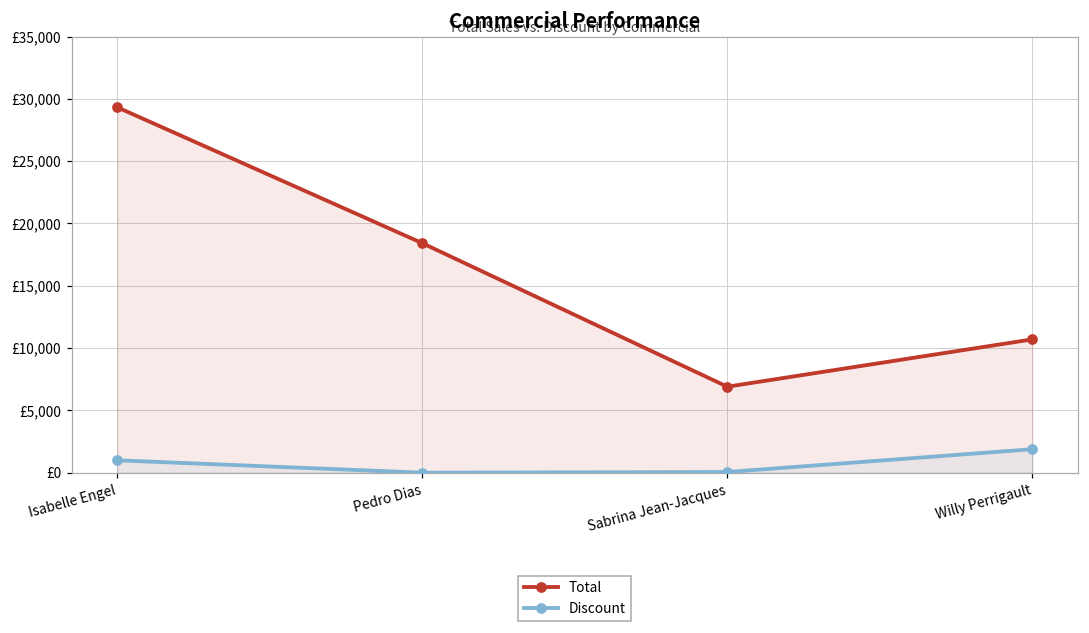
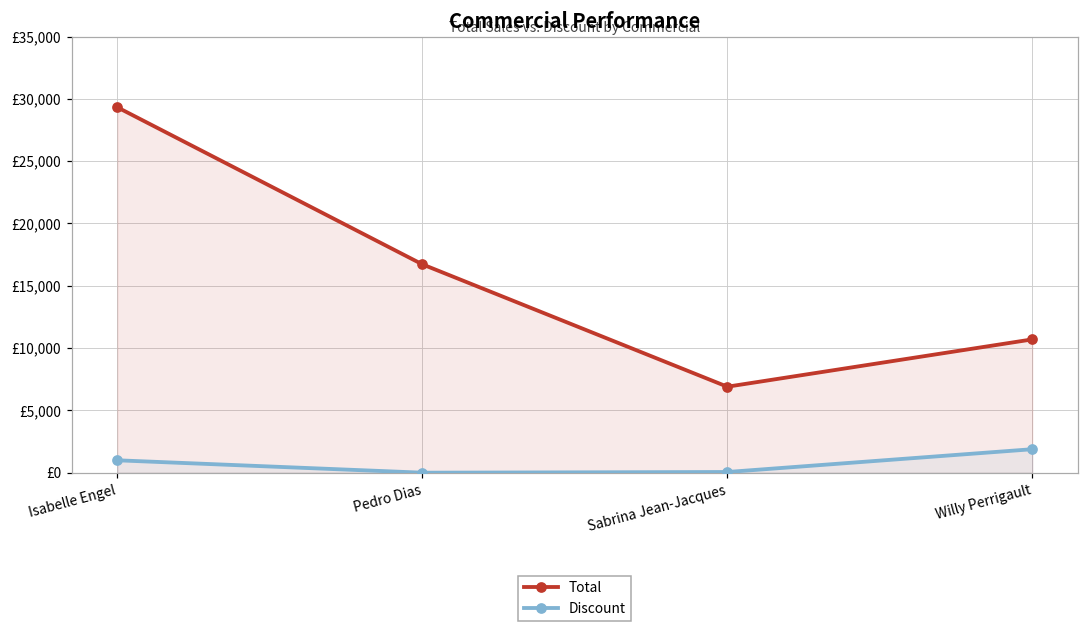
  {
    "Total": {
      "Isabelle Engel": "£29,300",
-     "Pedro Dias": "£18,400",
+     "Pedro Dias": "£16,700",
      "Sabrina Jean-Jacques": "£6,900",
      "Willy Perrigault": "£10,700"
    },
    "Discount": {
      "Isabelle Engel": "£1,000",
      "Pedro Dias": "£0",
      "Sabrina Jean-Jacques": "£100",
      "Willy Perrigault": "£1,900"
    }
  }
